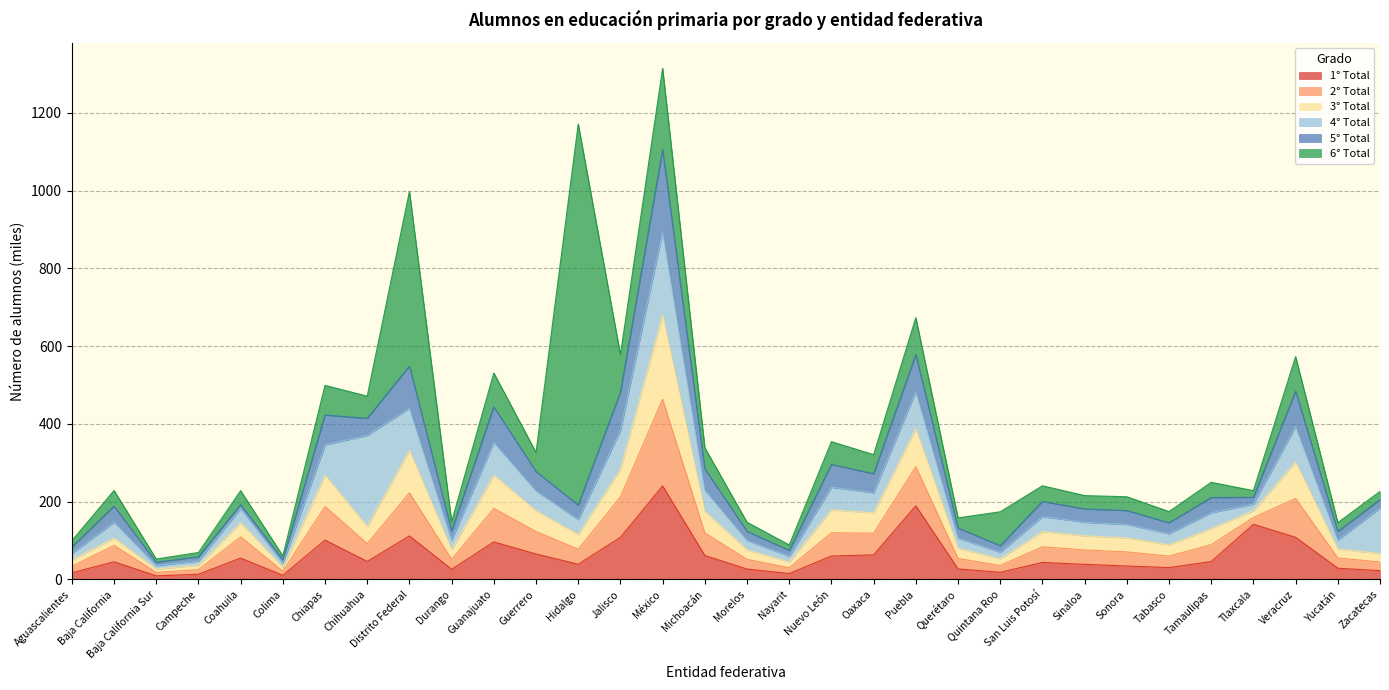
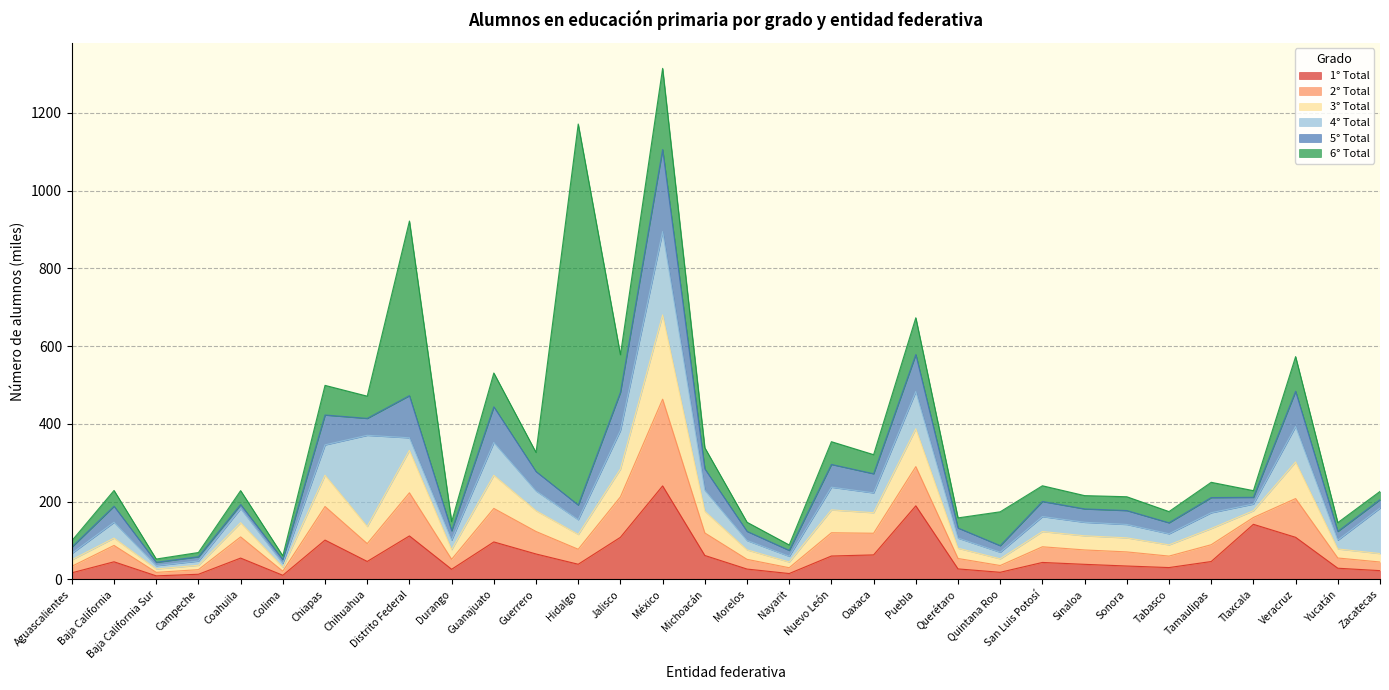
  {
    "1° Total": {
      "Aguascalientes": 20,
      "Baja California": 50,
      "Baja California Sur": 10,
      "Campeche": 10,
      "Coahuila": 50,
      "Colima": 10,
      "Chiapas": 100,
      "Chihuahua": 50,
      "Distrito Federal": 110,
      "Durango": 30,
      "Guanajuato": 100,
      "Guerrero": 70,
      "Hidalgo": 40,
      "Jalisco": 110,
      "México": 240,
      "Michoacán": 60,
      "Morelos": 30,
      "Nayarit": 20,
      "Nuevo León": 60,
      "Oaxaca": 60,
      "Puebla": 190,
      "Querétaro": 30,
      "Quintana Roo": 20,
      "San Luis Potosí": 40,
      "Sinaloa": 40,
      "Sonora": 30,
      "Tabasco": 30,
      "Tamaulipas": 50,
      "Tlaxcala": 140,
      "Veracruz": 110,
      "Yucatán": 30,
      "Zacatecas": 20
    },
    "2° Total": {
      "Aguascalientes": 20,
      "Baja California": 40,
      "Baja California Sur": 10,
      "Campeche": 10,
      "Coahuila": 50,
      "Colima": 10,
      "Chiapas": 90,
      "Chihuahua": 50,
      "Distrito Federal": 110,
      "Durango": 30,
      "Guanajuato": 90,
      "Guerrero": 60,
      "Hidalgo": 40,
      "Jalisco": 100,
      "México": 220,
      "Michoacán": 60,
      "Morelos": 20,
      "Nayarit": 10,
      "Nuevo León": 60,
      "Oaxaca": 60,
      "Puebla": 100,
      "Querétaro": 30,
      "Quintana Roo": 20,
      "San Luis Potosí": 40,
      "Sinaloa": 40,
      "Sonora": 40,
      "Tabasco": 30,
      "Tamaulipas": 40,
      "Tlaxcala": 20,
      "Veracruz": 100,
      "Yucatán": 30,
      "Zacatecas": 20
    },
    "3° Total": {
      "Aguascalientes": 20,
      "Baja California": 20,
      "Baja California Sur": 10,
      "Campeche": 10,
      "Coahuila": 40,
      "Colima": 10,
      "Chiapas": 80,
      "Chihuahua": 40,
      "Distrito Federal": 110,
      "Durango": 20,
      "Guanajuato": 90,
      "Guerrero": 50,
      "Hidalgo": 40,
      "Jalisco": 70,
      "México": 220,
      "Michoacán": 60,
      "Morelos": 20,
      "Nayarit": 10,
      "Nuevo León": 60,
      "Oaxaca": 50,
      "Puebla": 100,
      "Querétaro": 30,
      "Quintana Roo": 20,
      "San Luis Potosí": 40,
      "Sinaloa": 40,
      "Sonora": 40,
      "Tabasco": 30,
      "Tamaulipas": 40,
      "Tlaxcala": 20,
      "Veracruz": 90,
      "Yucatán": 20,
      "Zacatecas": 20
    },
    "4° Total": {
      "Aguascalientes": 20,
      "Baja California": 40,
      "Baja California Sur": 10,
      "Campeche": 10,
      "Coahuila": 40,
      "Colima": 10,
      "Chiapas": 80,
      "Chihuahua": 230,
-     "Distrito Federal": 110,
+     "Distrito Federal": 30,
      "Durango": 20,
      "Guanajuato": 80,
      "Guerrero": 50,
      "Hidalgo": 40,
      "Jalisco": 100,
      "México": 210,
      "Michoacán": 50,
      "Morelos": 20,
      "Nayarit": 10,
      "Nuevo León": 60,
      "Oaxaca": 50,
      "Puebla": 100,
      "Querétaro": 30,
      "Quintana Roo": 20,
      "San Luis Potosí": 40,
      "Sinaloa": 30,
      "Sonora": 30,
      "Tabasco": 30,
      "Tamaulipas": 40,
      "Tlaxcala": 20,
      "Veracruz": 90,
      "Yucatán": 20,
      "Zacatecas": 120
    },
    "5° Total": {
      "Aguascalientes": 20,
      "Baja California": 40,
      "Baja California Sur": 10,
      "Campeche": 10,
      "Coahuila": 10,
      "Colima": 10,
      "Chiapas": 80,
      "Chihuahua": 40,
      "Distrito Federal": 110,
      "Durango": 20,
      "Guanajuato": 90,
      "Guerrero": 50,
      "Hidalgo": 40,
      "Jalisco": 100,
      "México": 210,
      "Michoacán": 50,
      "Morelos": 20,
      "Nayarit": 20,
      "Nuevo León": 60,
      "Oaxaca": 50,
      "Puebla": 100,
      "Querétaro": 30,
      "Quintana Roo": 20,
      "San Luis Potosí": 40,
      "Sinaloa": 30,
      "Sonora": 40,
      "Tabasco": 30,
      "Tamaulipas": 40,
      "Tlaxcala": 20,
      "Veracruz": 90,
      "Yucatán": 20,
      "Zacatecas": 20
    },
    "6° Total": {
      "Aguascalientes": 20,
      "Baja California": 40,
      "Baja California Sur": 10,
      "Campeche": 10,
      "Coahuila": 40,
      "Colima": 10,
      "Chiapas": 80,
      "Chihuahua": 60,
      "Distrito Federal": 450,
      "Durango": 20,
      "Guanajuato": 90,
      "Guerrero": 50,
      "Hidalgo": 980,
      "Jalisco": 100,
      "México": 210,
      "Michoacán": 50,
      "Morelos": 20,
      "Nayarit": 10,
      "Nuevo León": 60,
      "Oaxaca": 50,
      "Puebla": 90,
      "Querétaro": 30,
      "Quintana Roo": 90,
      "San Luis Potosí": 40,
      "Sinaloa": 30,
      "Sonora": 40,
      "Tabasco": 30,
      "Tamaulipas": 40,
      "Tlaxcala": 20,
      "Veracruz": 90,
      "Yucatán": 20,
      "Zacatecas": 20
    }
  }
